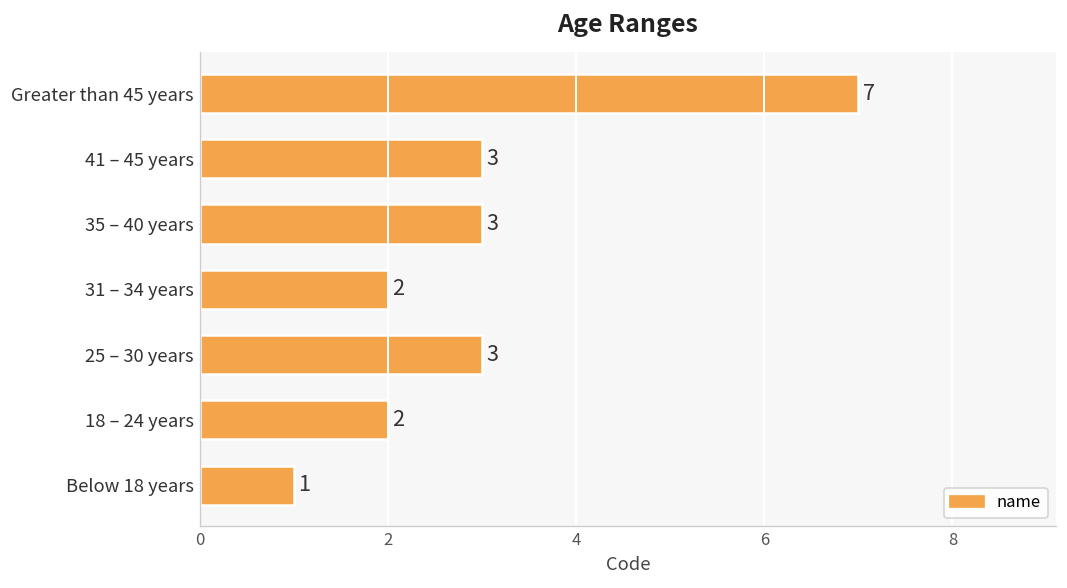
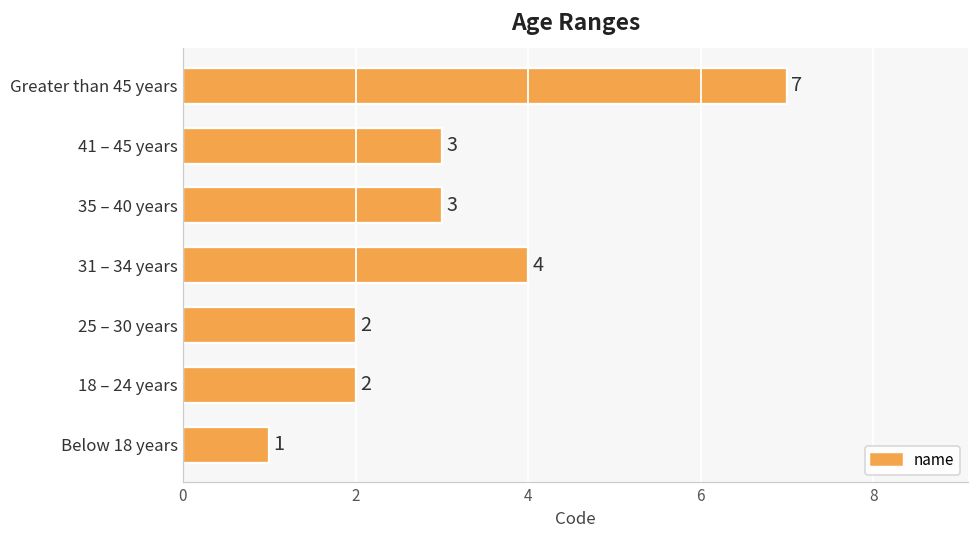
  {
    "Greater than 45 years": 7,
    "41 – 45 years": 3,
    "35 – 40 years": 3,
-   "31 – 34 years": 2,
-   "25 – 30 years": 3,
+   "31 – 34 years": 4,
+   "25 – 30 years": 2,
    "18 – 24 years": 2,
    "Below 18 years": 1
  }
